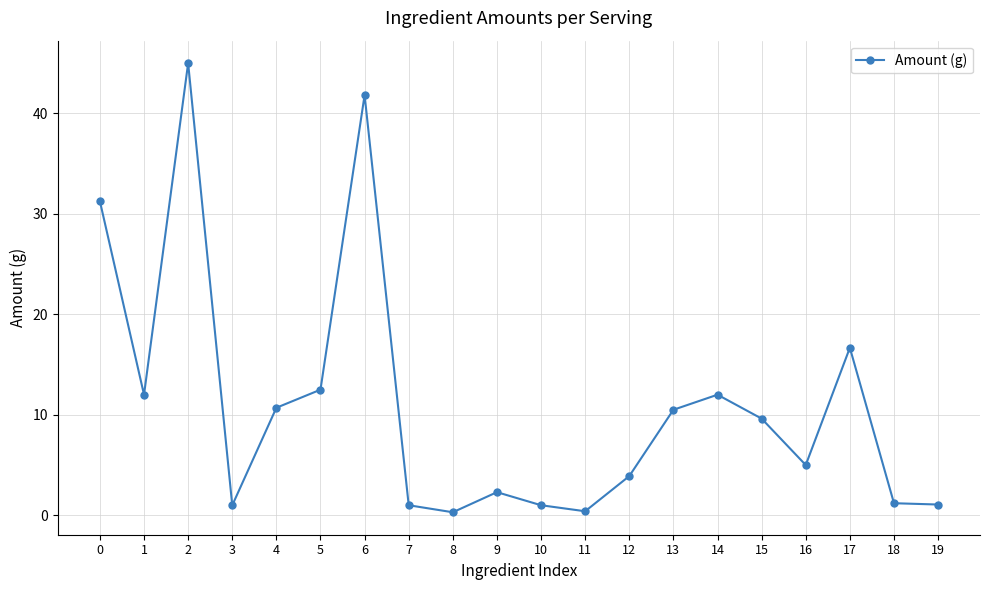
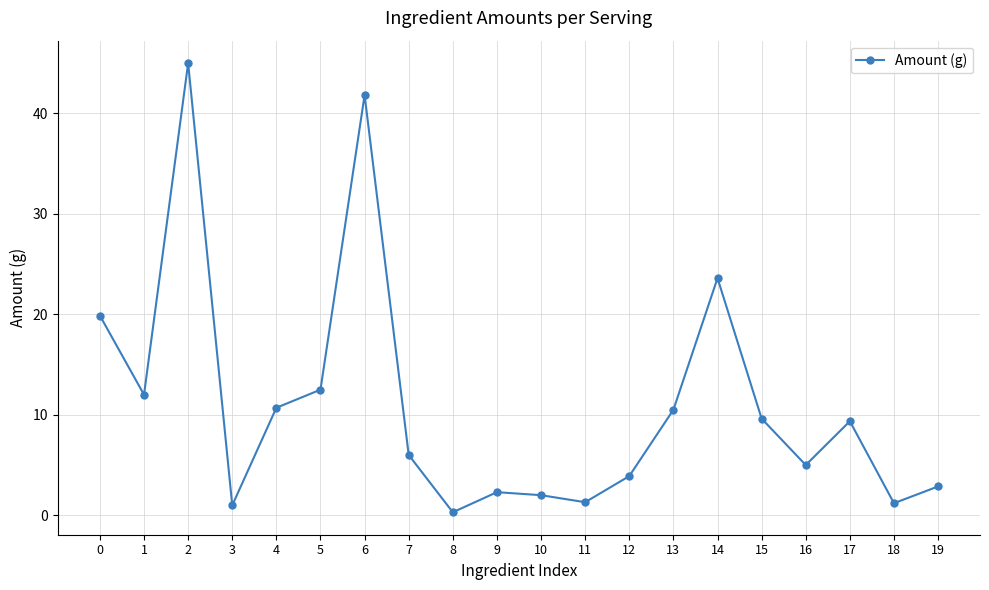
  {
-   "0": 31.3,
+   "0": 19.9,
    "1": 12.0,
    "2": 45.0,
    "3": 1.0,
    "4": 10.7,
    "5": 12.5,
    "6": 41.8,
-   "7": 1,
+   "7": 6,
    "8": 0.3,
    "9": 2.3,
-   "10": 1,
-   "11": 0.4,
+   "10": 2,
+   "11": 1.3,
    "12": 3.9,
    "13": 10.5,
-   "14": 12.0,
+   "14": 23.6,
    "15": 9.6,
    "16": 5.0,
-   "17": 16.7,
+   "17": 9.4,
    "18": 1.2,
-   "19": 1.1
+   "19": 2.9
  }
